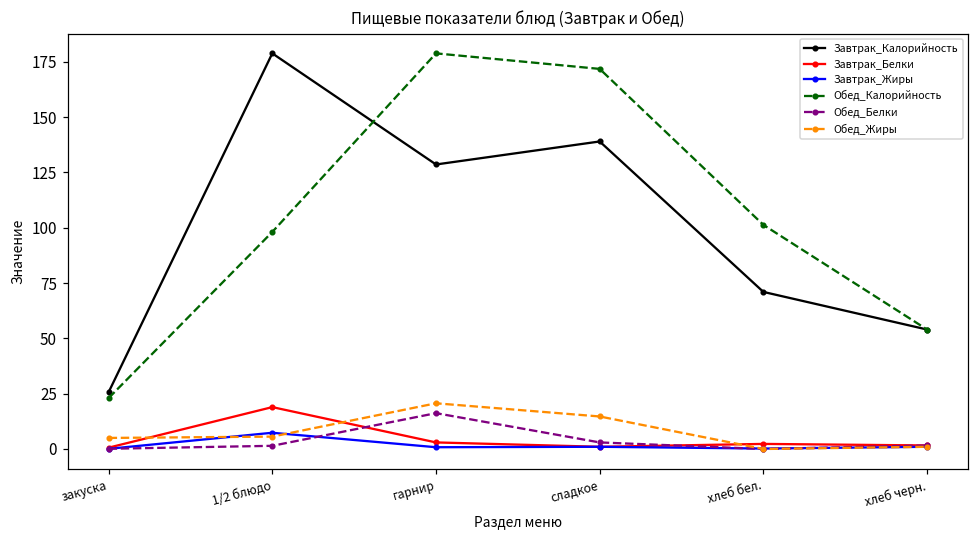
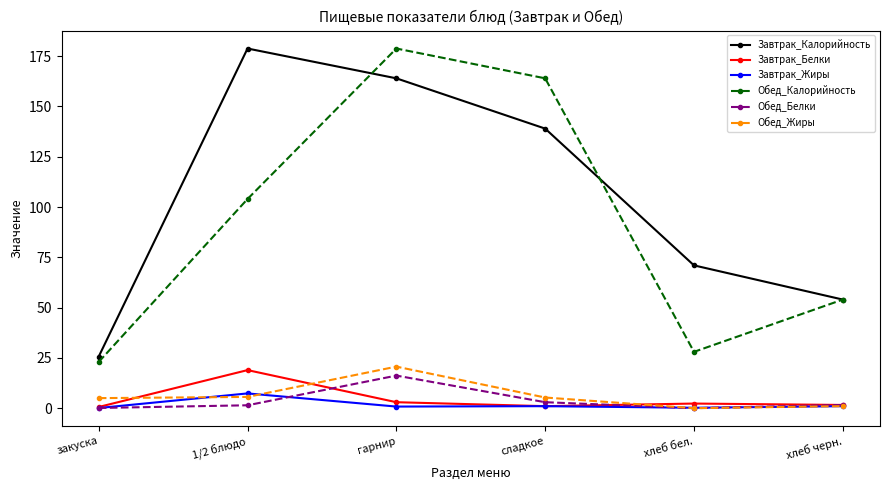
  {
    "Завтрак_Калорийность": {
      "закуска": 26,
      "1/2 блюдо": 179,
-     "гарнир": 129,
+     "гарнир": 164,
      "сладкое": 139,
      "хлеб бел.": 71
    },
    "Завтрак_Белки": {
      "1/2 блюдо": 19,
      "гарнир": 3,
      "хлеб бел.": 2
    },
    "Завтрак_Жиры": {
      "1/2 блюдо": 7,
      "гарнир": 1
    },
    "Обед_Калорийность": {
      "закуска": 23,
-     "1/2 блюдо": 98,
+     "1/2 блюдо": 104,
      "гарнир": 179,
-     "сладкое": 172,
-     "хлеб бел.": 101
+     "сладкое": 164,
+     "хлеб бел.": 28
    },
    "Обед_Белки": {
      "1/2 блюдо": 1,
      "гарнир": 16,
      "сладкое": 3
    },
    "Обед_Жиры": {
      "закуска": 5,
      "1/2 блюдо": 6,
      "гарнир": 21,
-     "сладкое": 15
+     "сладкое": 5
    }
  }
